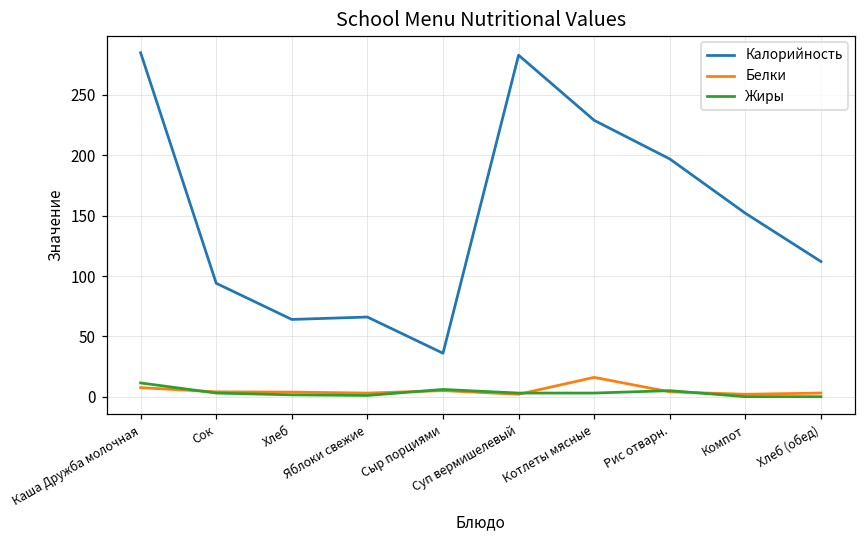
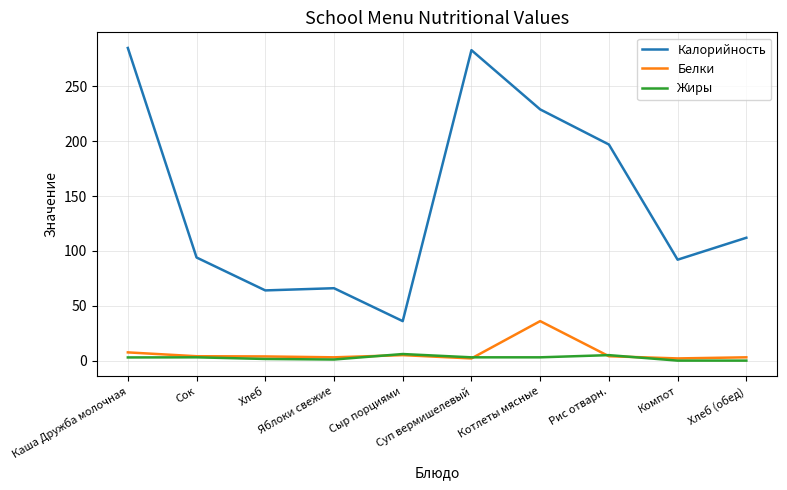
  {
    "Калорийность": {
      "Каша Дружба молочная": 285,
      "Сок": 94,
      "Хлеб": 64,
      "Яблоки свежие": 66,
      "Сыр порциями": 36,
      "Суп вермишелевый": 283,
      "Котлеты мясные": 229,
      "Рис отварн.": 197,
-     "Компот": 152,
+     "Компот": 92,
      "Хлеб (обед)": 112
    },
    "Белки": {
      "Каша Дружба молочная": 8,
      "Хлеб": 4,
-     "Котлеты мясные": 16,
+     "Котлеты мясные": 36,
      "Хлеб (обед)": 3
    },
    "Жиры": {
-     "Каша Дружба молочная": 11,
+     "Каша Дружба молочная": 3,
      "Хлеб": 2,
      "Котлеты мясные": 3,
      "Хлеб (обед)": 0
    }
  }
